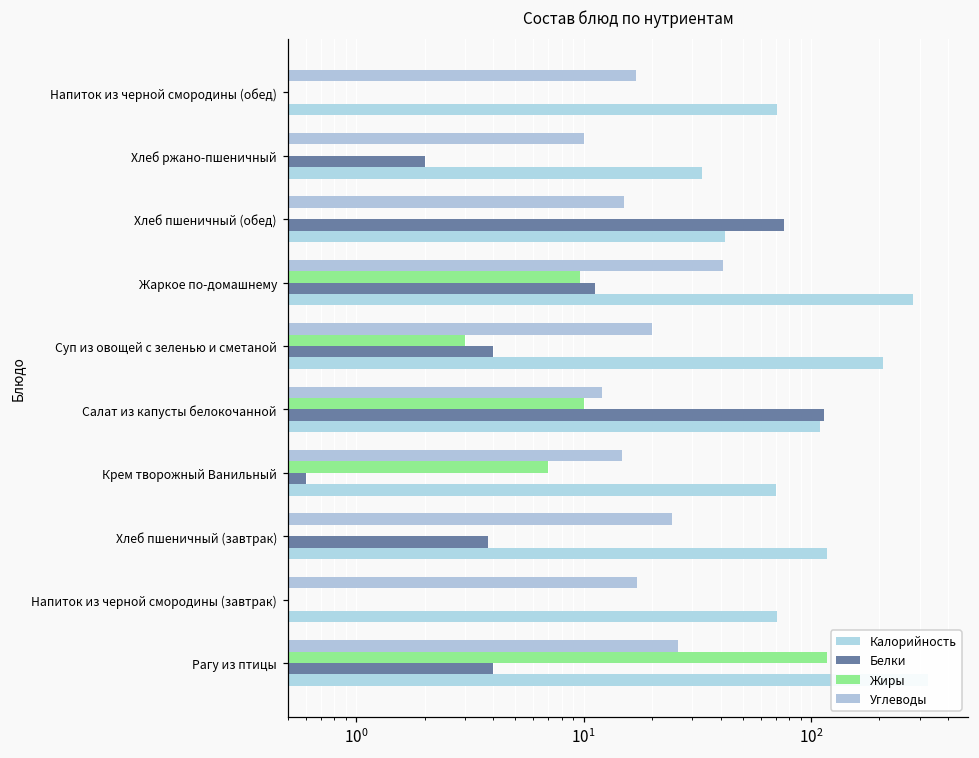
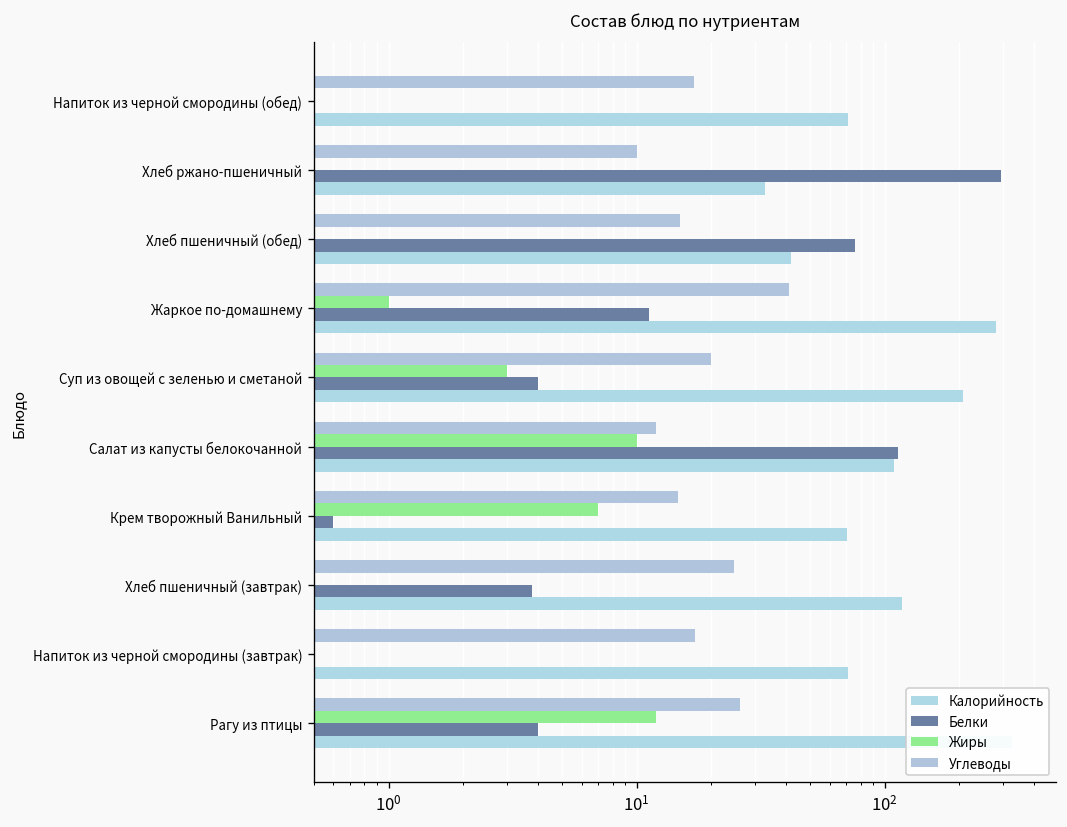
  {
    "Белки": {
-     "Хлеб ржано-пшеничный": 2,
+     "Хлеб ржано-пшеничный": 290,
      "Хлеб пшеничный (обед)": 76,
      "Жаркое по-домашнему": 11,
      "Суп из овощей с зеленью и сметаной": 4,
      "Салат из капусты белокочанной": 110,
      "Крем творожный Ванильный": 0.60,
      "Хлеб пшеничный (завтрак)": 3.8,
      "Рагу из птицы": 4
    },
    "Жиры": {
-     "Жаркое по-домашнему": 10,
+     "Жаркое по-домашнему": 1.0,
      "Суп из овощей с зеленью и сметаной": 3.0,
      "Салат из капусты белокочанной": 10,
      "Крем творожный Ванильный": 7.0,
-     "Рагу из птицы": 120
+     "Рагу из птицы": 12
    }
  }
